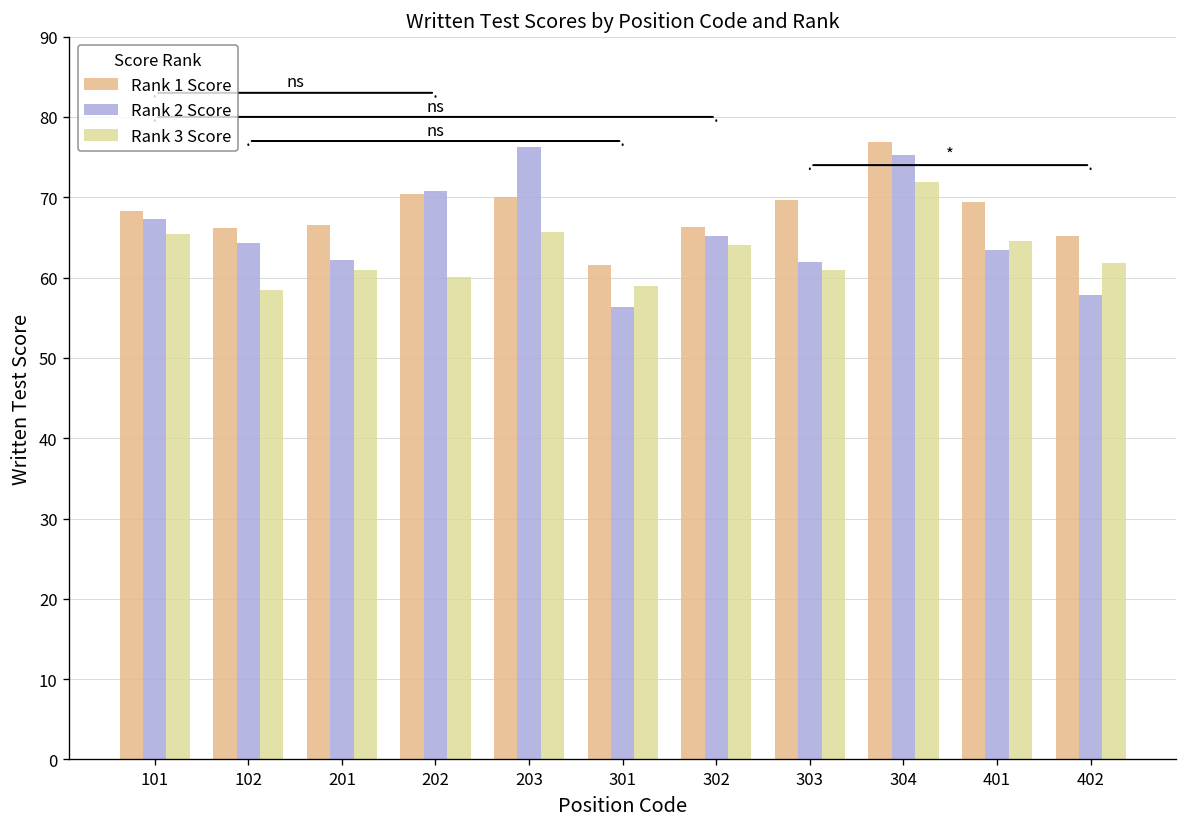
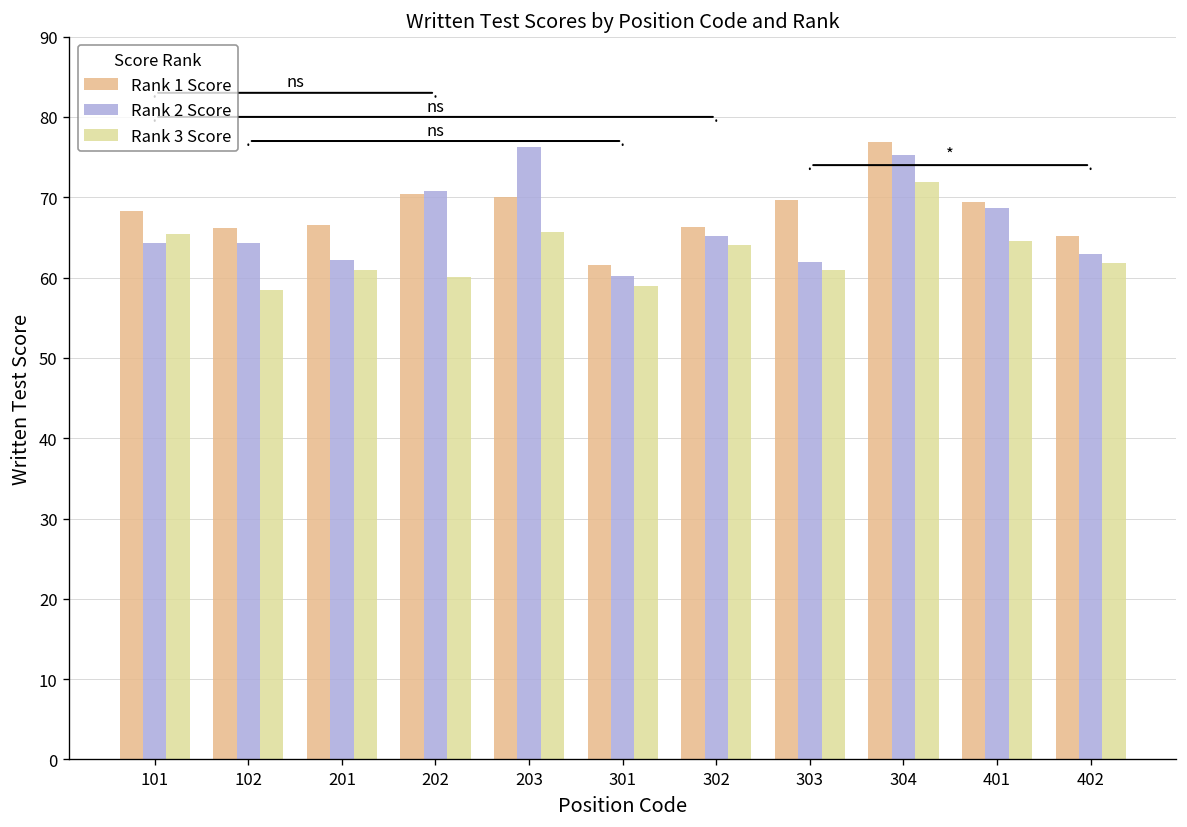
  {
    "Rank 2 Score": {
-     "101": 67,
+     "101": 64,
      "102": 64,
      "201": 62,
      "202": 71,
      "203": 76,
-     "301": 56,
+     "301": 60,
      "302": 65,
      "303": 62,
      "304": 75,
-     "401": 63,
-     "402": 58
+     "401": 69,
+     "402": 63
    }
  }
